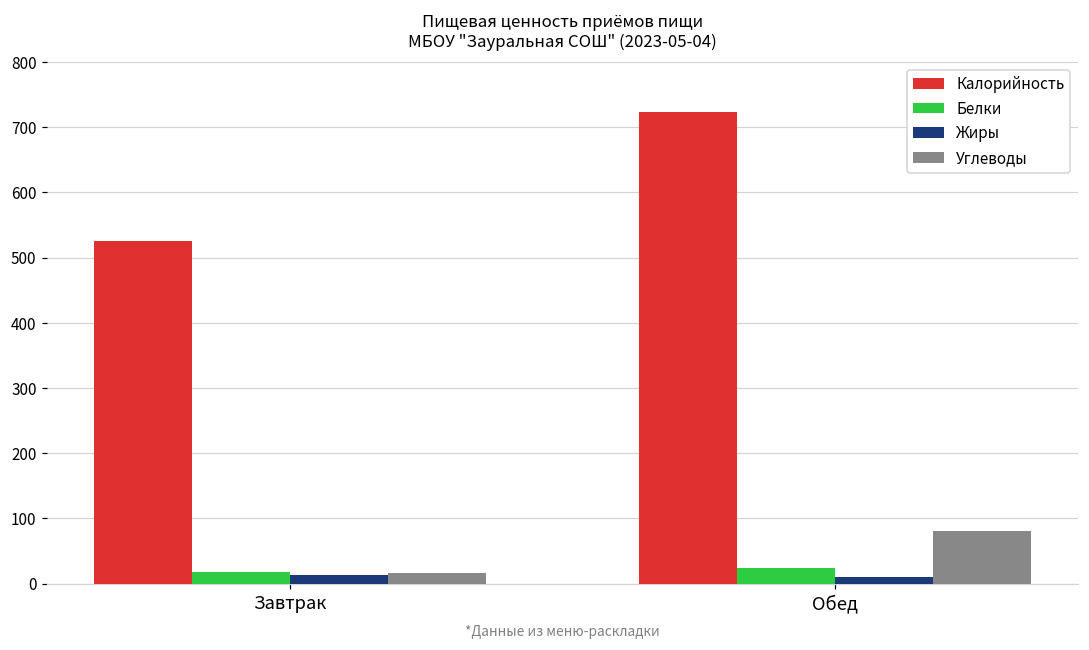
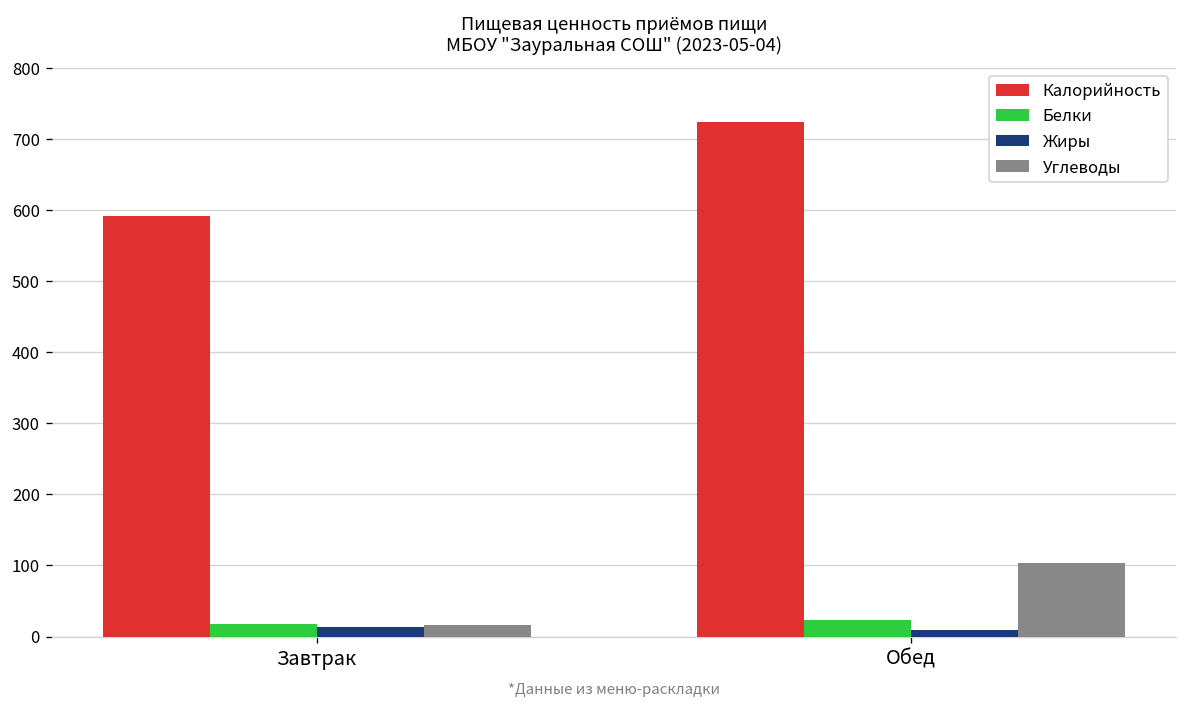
  {
    "Калорийность": {
-     "Завтрак": 530,
+     "Завтрак": 590,
      "Обед": 720
    },
    "Белки": {
      "Завтрак": 20,
      "Обед": 20
    },
    "Жиры": {
      "Завтрак": 10,
      "Обед": 10
    },
    "Углеводы": {
      "Завтрак": 20,
-     "Обед": 80
+     "Обед": 100
    }
  }
